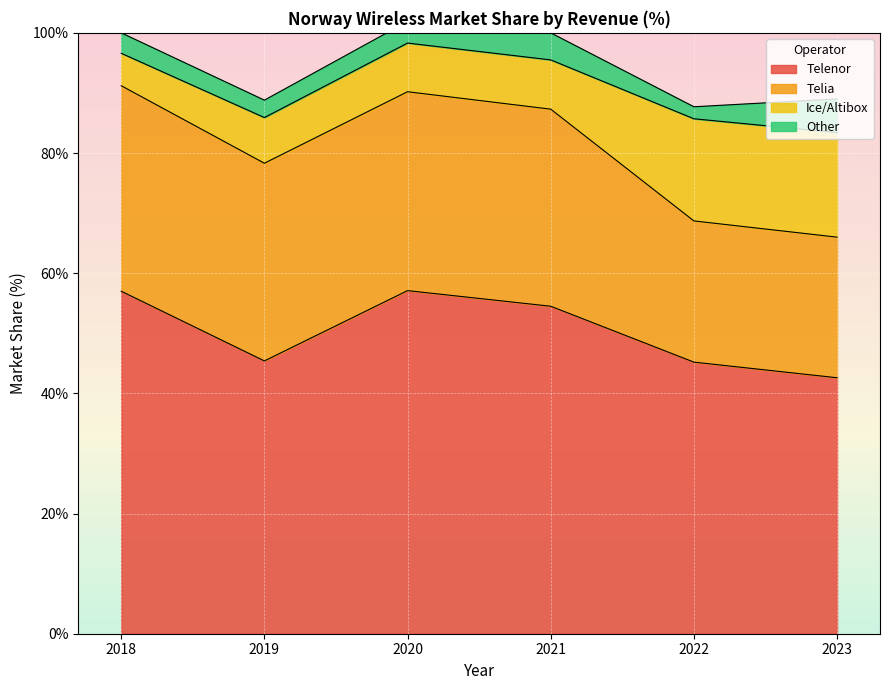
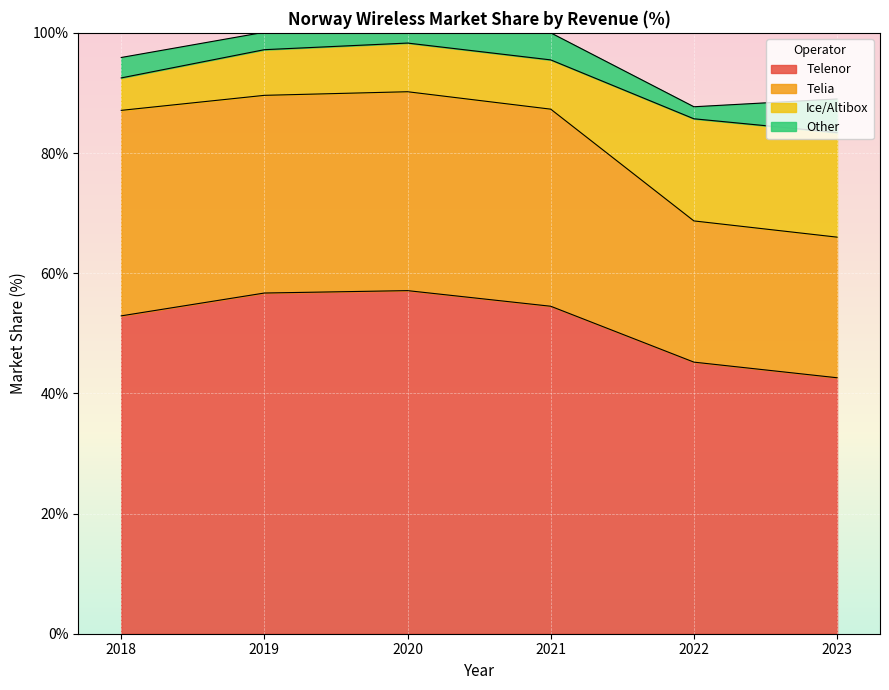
  {
    "Telenor": {
-     "2018": "57%",
-     "2019": "45%",
+     "2018": "53%",
+     "2019": "57%",
      "2020": "57%",
      "2021": "55%",
      "2022": "45%",
      "2023": "43%"
    },
    "Other": {
      "2018": "3%",
      "2019": "3%",
      "2021": "5%",
      "2022": "2%"
    }
  }
